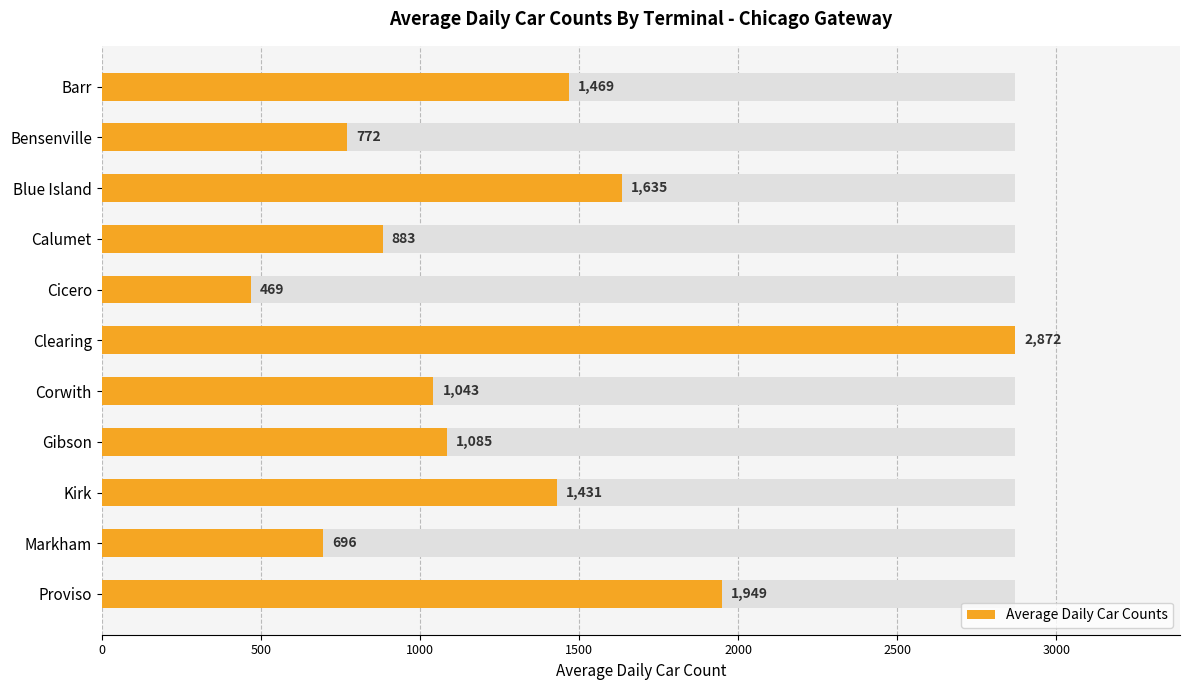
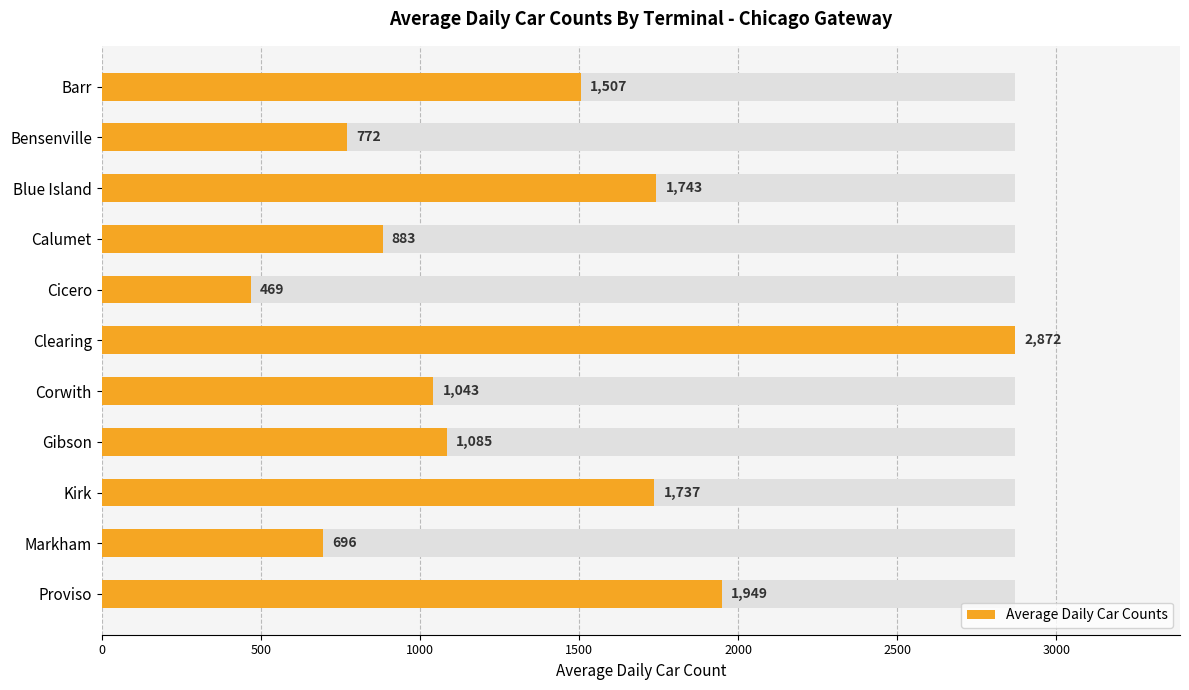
  {
    "Average Daily Car Counts": {
-     "Barr": "1,469",
-     "Blue Island": "1,635",
+     "Barr": "1,507",
+     "Blue Island": "1,743",
      "Clearing": "2,872",
-     "Kirk": "1,431"
+     "Kirk": "1,737"
    }
  }
